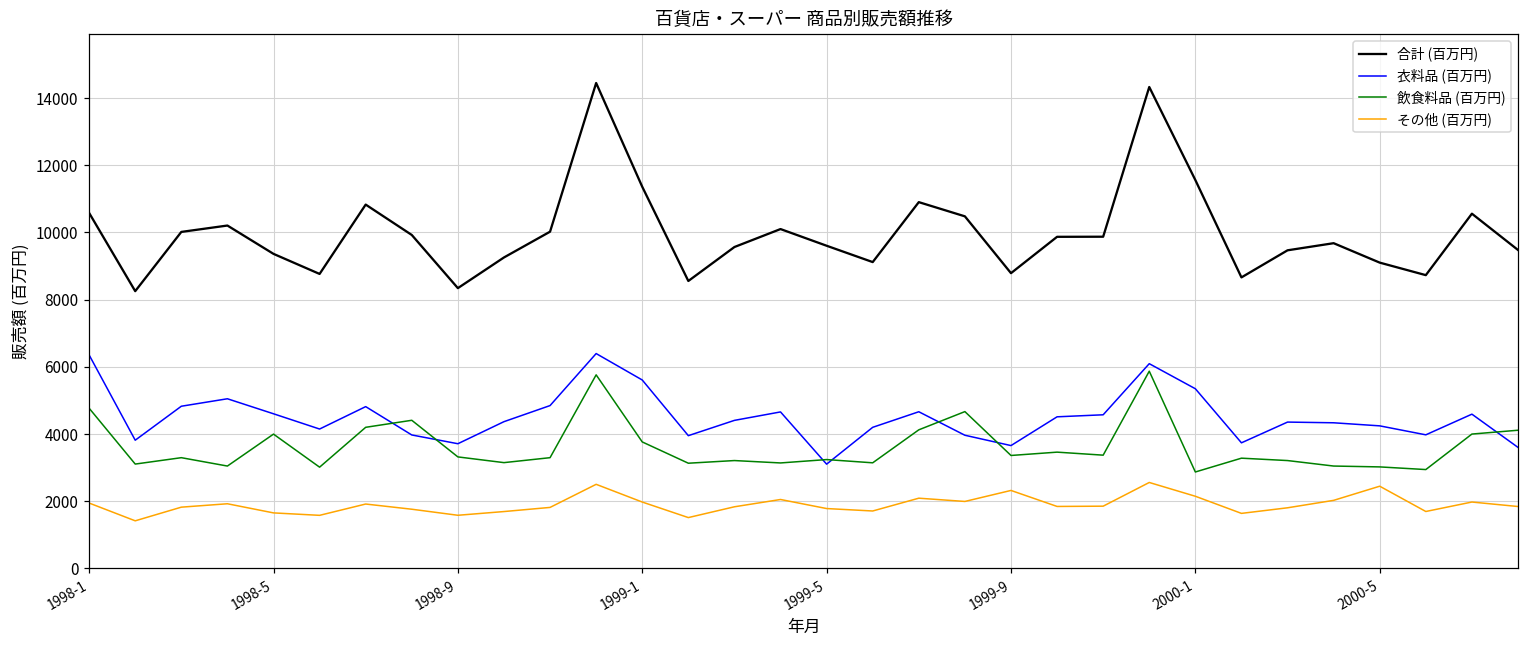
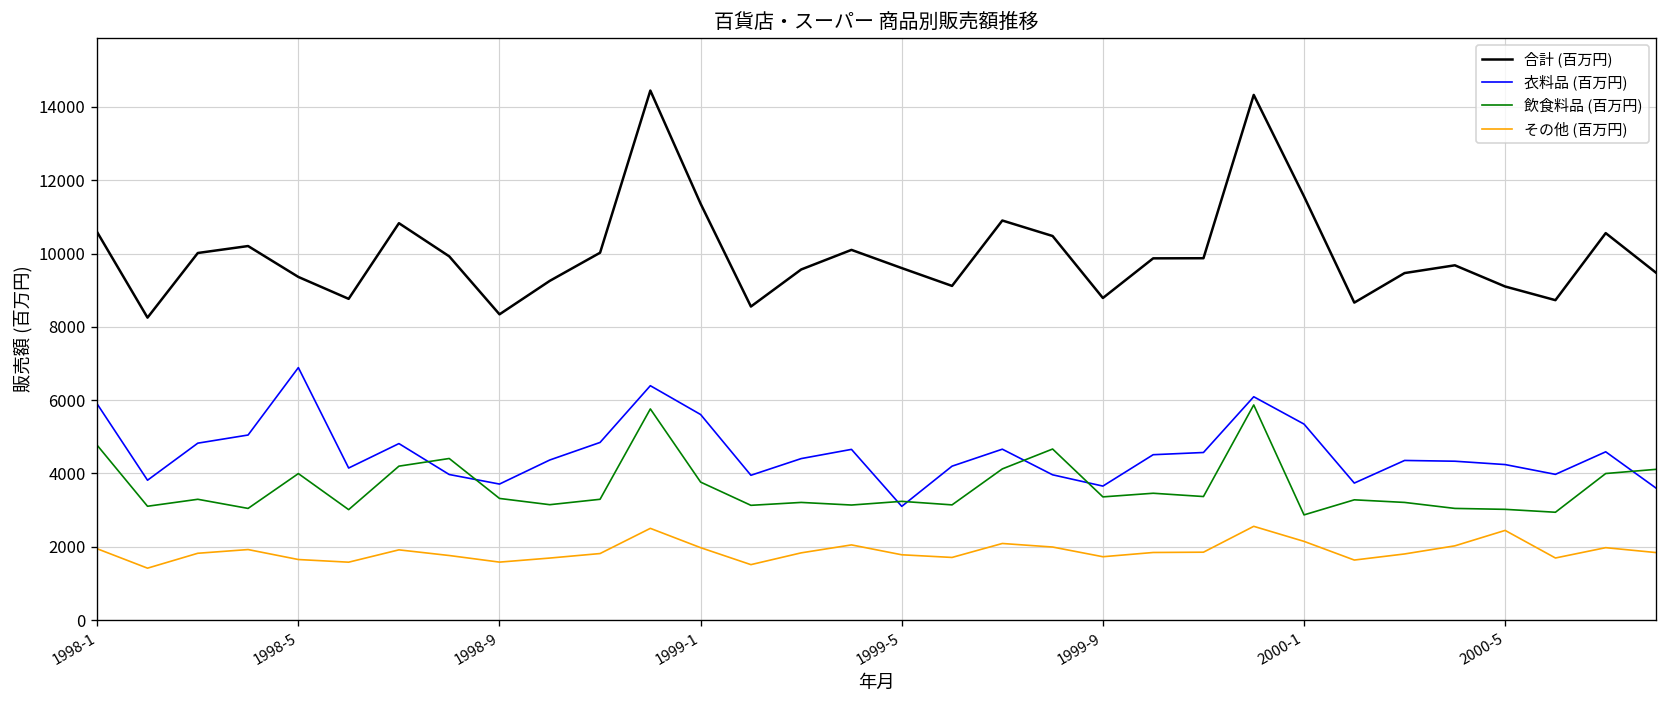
  {
    "合計 (百万円)": {
      "1998-1": 10600,
      "1998-5": 9400,
      "1998-9": 8300,
      "1999-1": 11400,
      "1999-5": 9600,
      "1999-9": 8800,
      "2000-1": 11600,
      "2000-5": 9100
    },
    "衣料品 (百万円)": {
-     "1998-1": 6400,
-     "1998-5": 4600,
+     "1998-1": 5900,
+     "1998-5": 6900,
      "1998-9": 3700,
      "1999-1": 5600,
      "1999-5": 3100,
      "1999-9": 3700,
      "2000-1": 5300,
      "2000-5": 4200
    },
    "飲食料品 (百万円)": {
      "1998-1": 4800,
      "1998-5": 4000,
      "1998-9": 3300,
      "1999-1": 3800,
      "1999-5": 3200,
      "1999-9": 3400,
      "2000-1": 2900,
      "2000-5": 3000
    },
    "その他 (百万円)": {
      "1998-1": 1900,
      "1998-5": 1700,
      "1998-9": 1600,
      "1999-1": 2000,
      "1999-5": 1800,
-     "1999-9": 2300,
+     "1999-9": 1700,
      "2000-1": 2100,
      "2000-5": 2400
    }
  }
